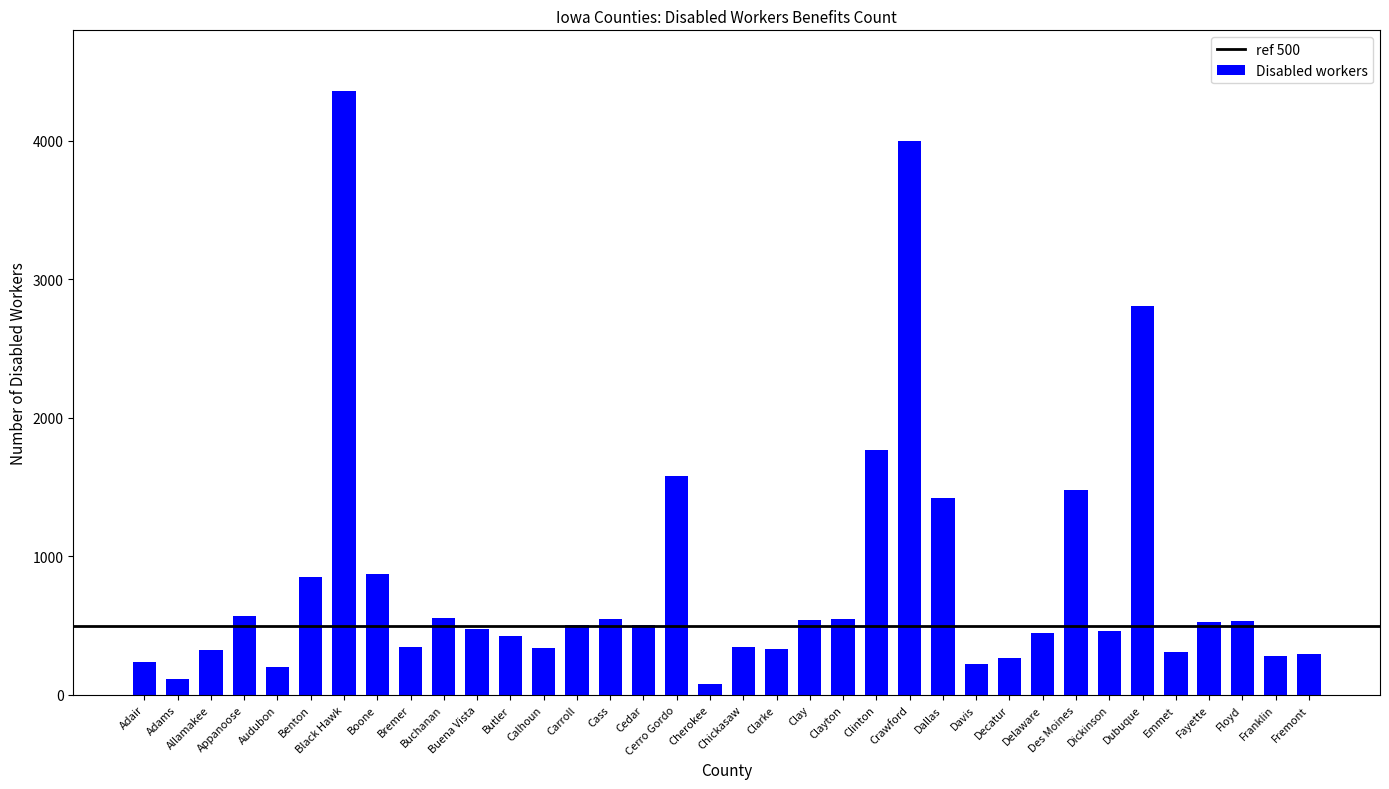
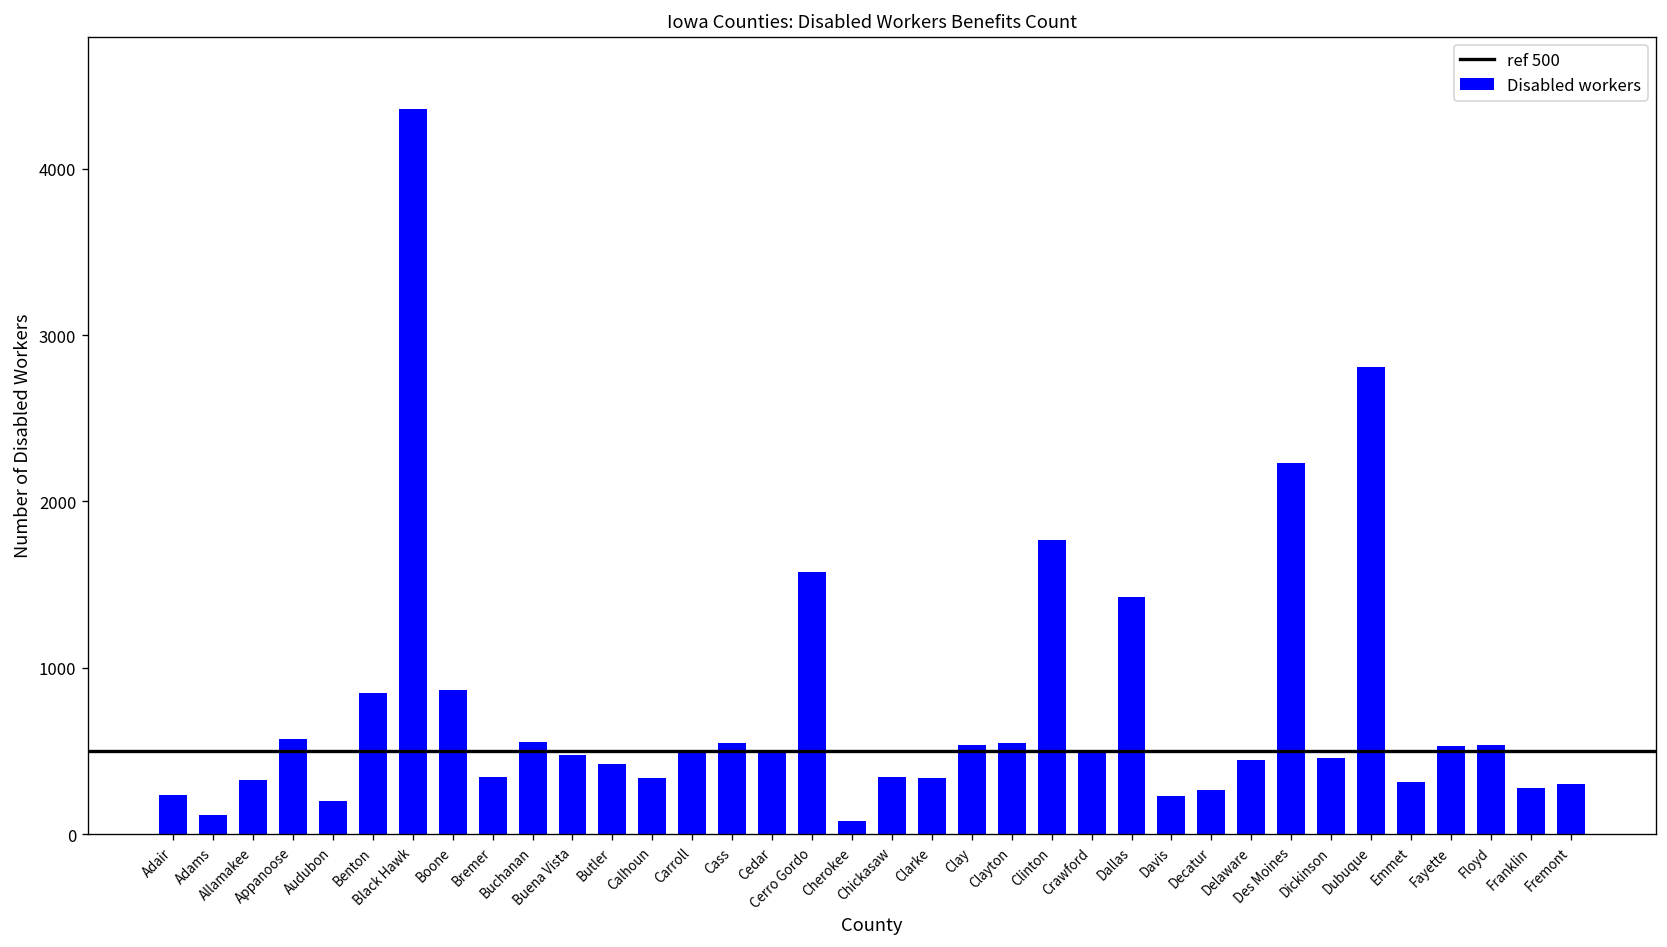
  {
    "Adair": 240,
    "Adams": 120,
    "Allamakee": 320,
    "Appanoose": 570,
    "Audubon": 200,
    "Benton": 850,
    "Black Hawk": 4360,
    "Boone": 870,
    "Bremer": 340,
    "Buchanan": 550,
    "Buena Vista": 480,
    "Butler": 420,
    "Calhoun": 340,
    "Carroll": 500,
    "Cass": 550,
    "Cedar": 510,
    "Cerro Gordo": 1580,
    "Cherokee": 80,
    "Chickasaw": 340,
    "Clarke": 330,
    "Clay": 540,
    "Clayton": 550,
    "Clinton": 1770,
-   "Crawford": 4000,
+   "Crawford": 490,
    "Dallas": 1420,
    "Davis": 230,
    "Decatur": 270,
    "Delaware": 450,
-   "Des Moines": 1480,
+   "Des Moines": 2230,
    "Dickinson": 460,
    "Dubuque": 2810,
    "Emmet": 310,
    "Fayette": 530,
    "Floyd": 530,
    "Franklin": 280,
    "Fremont": 300
  }
